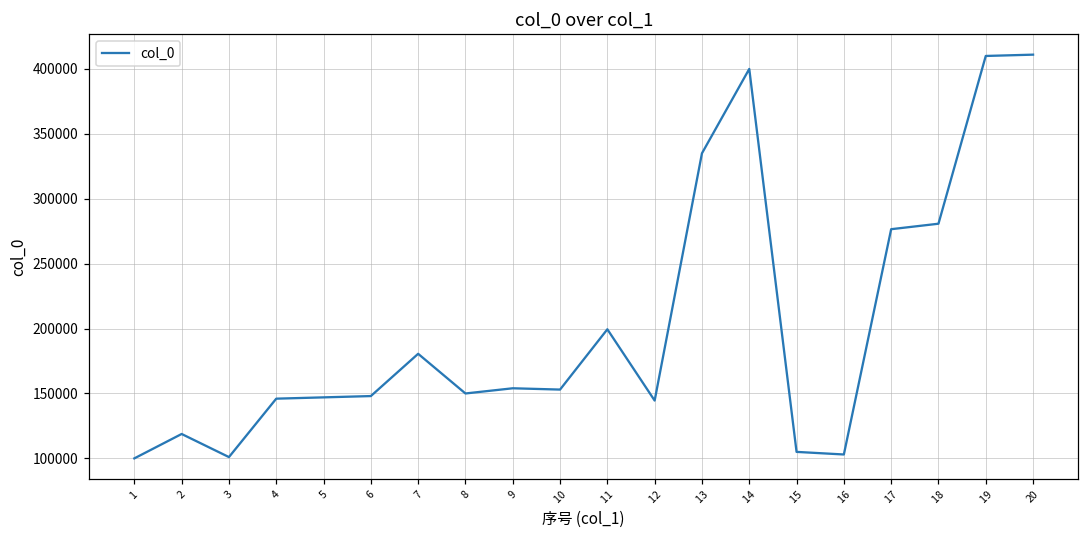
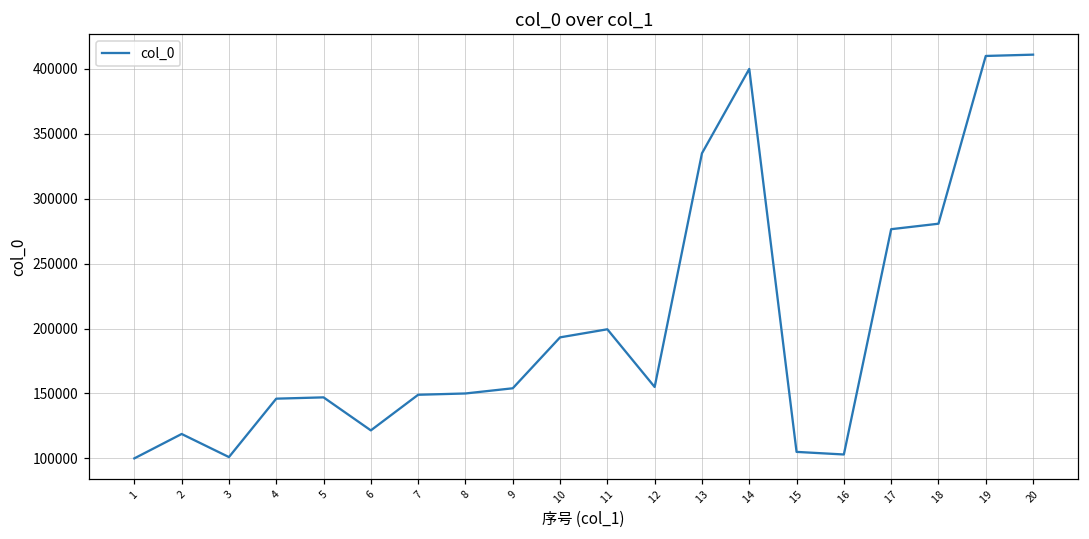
  {
    "1": 100000,
    "2": 119000,
    "3": 101000,
    "4": 146000,
    "5": 147000,
-   "6": 148000,
-   "7": 181000,
+   "6": 122000,
+   "7": 149000,
    "8": 150000,
    "9": 154000,
-   "10": 153000,
+   "10": 193000,
    "11": 199000,
-   "12": 145000,
+   "12": 155000,
    "13": 335000,
    "14": 400000,
    "15": 105000,
    "16": 103000,
    "17": 277000,
    "18": 281000,
    "19": 410000,
    "20": 411000
  }
